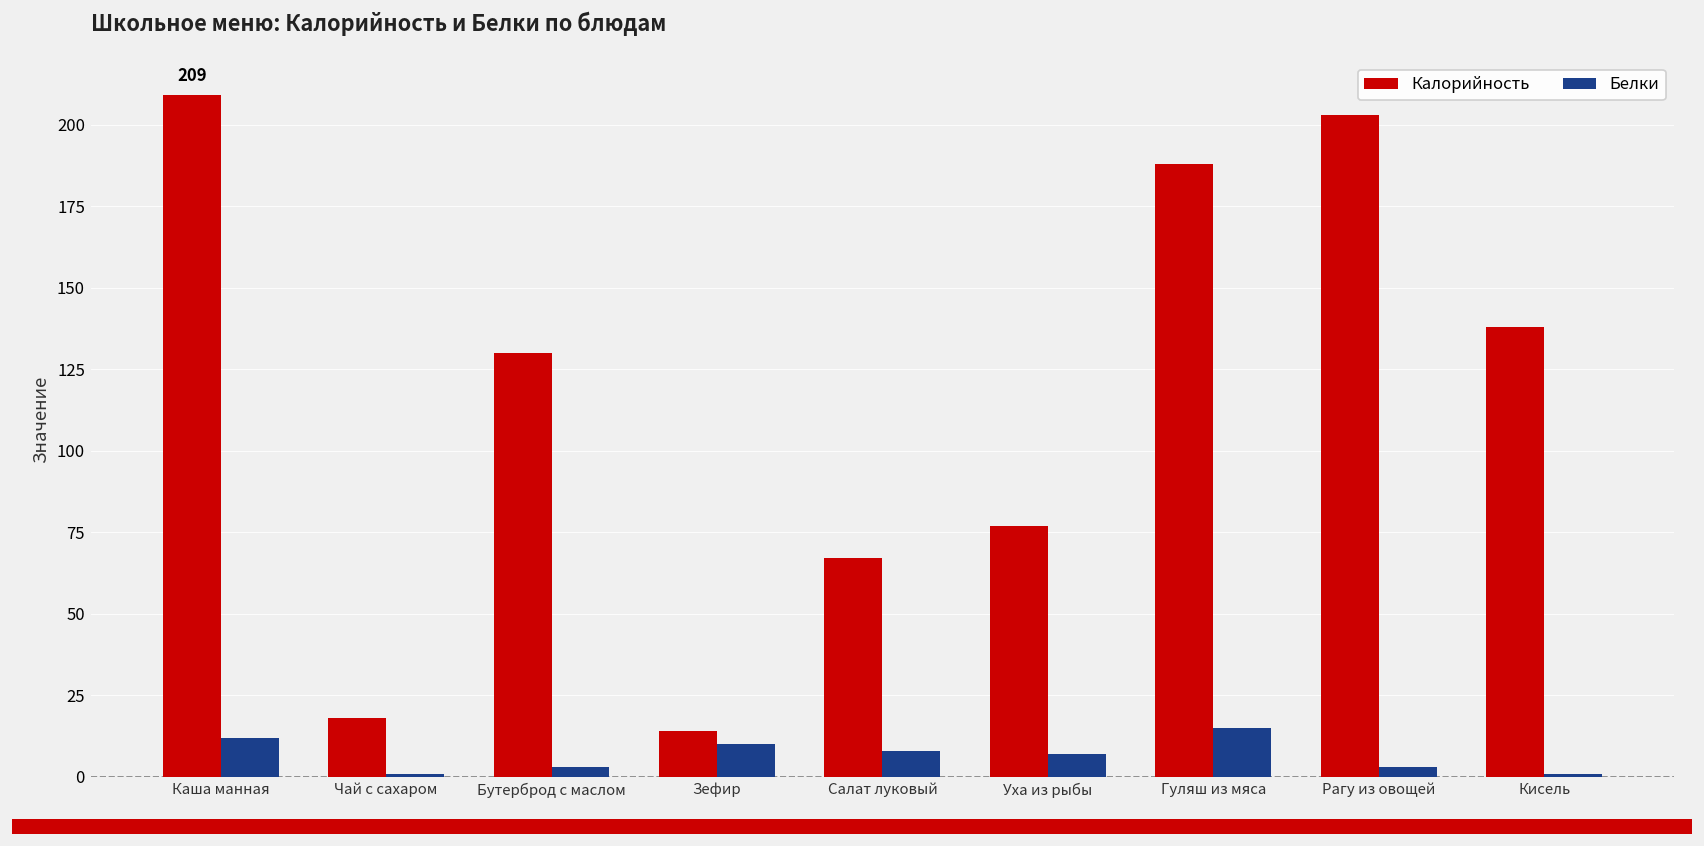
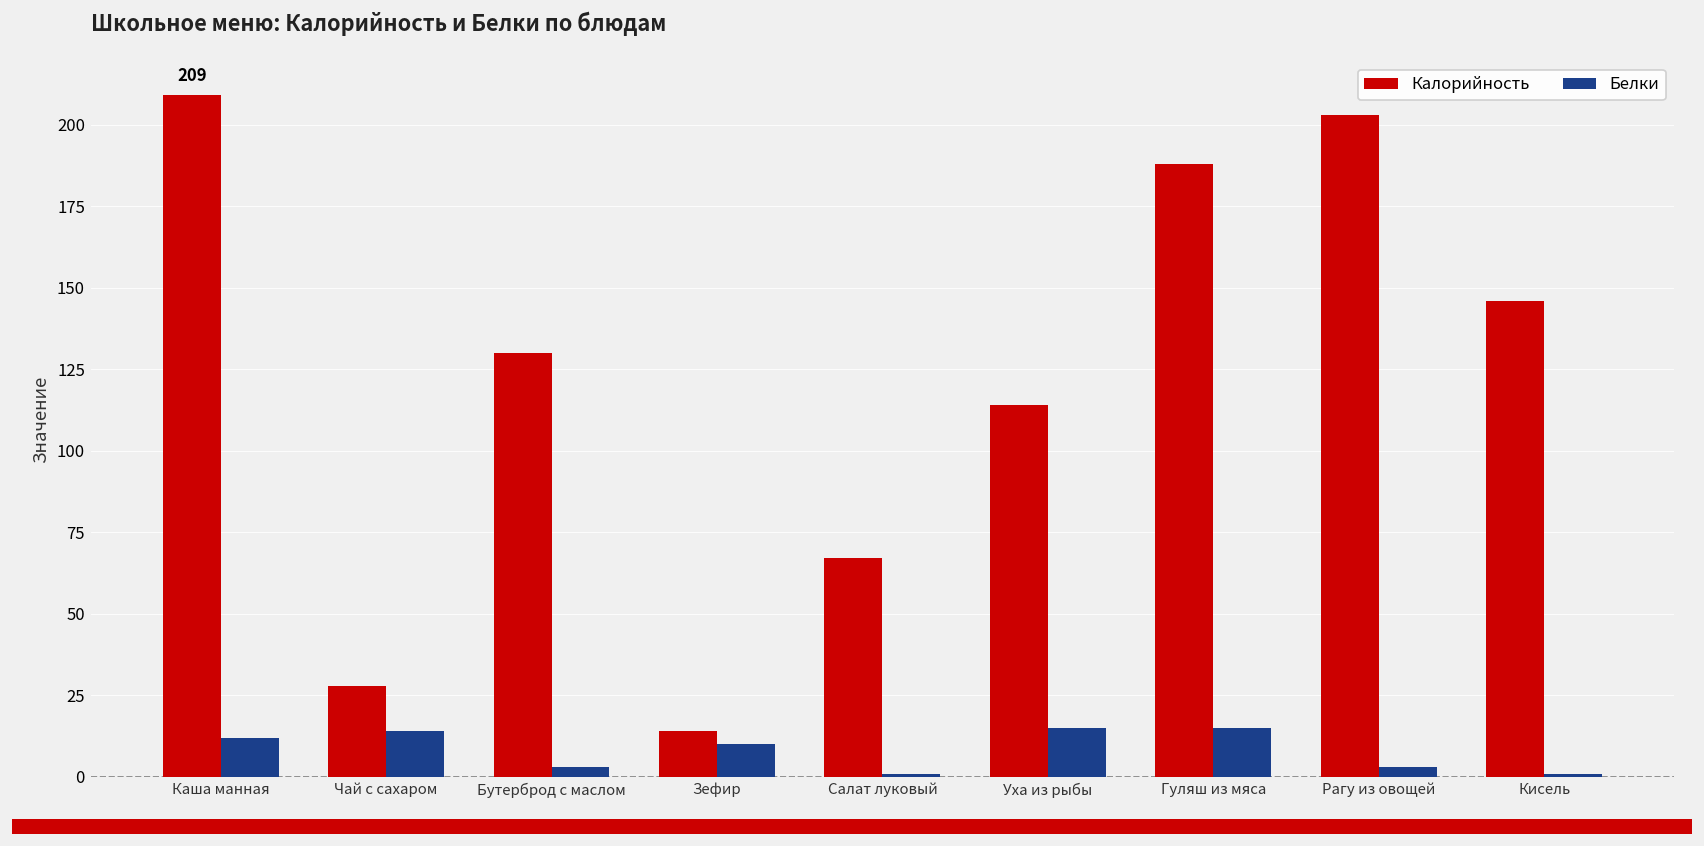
  {
    "Калорийность": {
-     "Чай с сахаром": 18,
+     "Чай с сахаром": 28,
      "Бутерброд с маслом": 130,
      "Зефир": 14,
      "Салат луковый": 67,
-     "Уха из рыбы": 77,
+     "Уха из рыбы": 114,
      "Гуляш из мяса": 188,
      "Рагу из овощей": 203,
-     "Кисель": 138
+     "Кисель": 146
    },
    "Белки": {
      "Каша манная": 12,
-     "Чай с сахаром": 1,
+     "Чай с сахаром": 14,
      "Бутерброд с маслом": 3,
      "Зефир": 10,
-     "Салат луковый": 8,
-     "Уха из рыбы": 7,
+     "Салат луковый": 1,
+     "Уха из рыбы": 15,
      "Гуляш из мяса": 15,
      "Рагу из овощей": 3,
      "Кисель": 1
    }
  }
